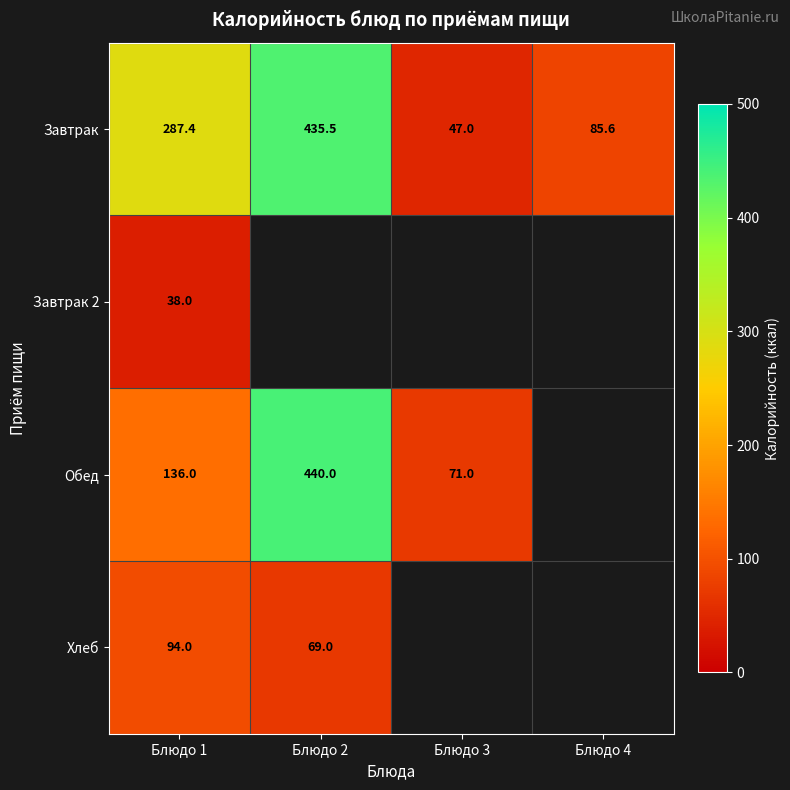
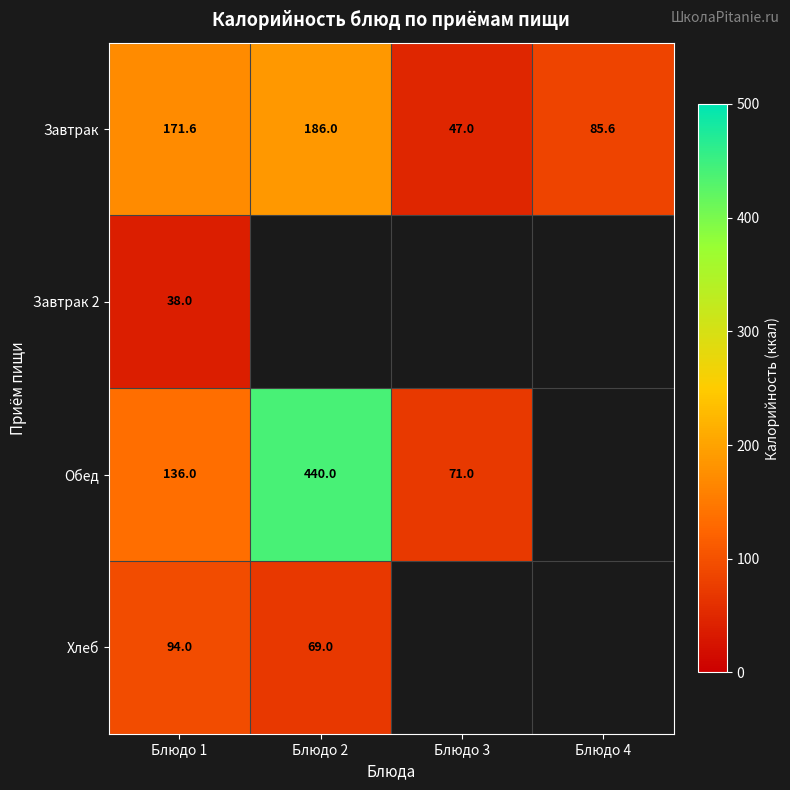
  {
    "Завтрак": {
-     "Блюдо 1": 287.4,
-     "Блюдо 2": 435.5,
+     "Блюдо 1": 171.6,
+     "Блюдо 2": 186.0,
      "Блюдо 3": 47.0,
      "Блюдо 4": 85.6
    },
    "Завтрак 2": {
      "Блюдо 1": 38.0
    },
    "Обед": {
      "Блюдо 1": 136.0,
      "Блюдо 2": 440.0,
      "Блюдо 3": 71.0
    },
    "Хлеб": {
      "Блюдо 1": 94.0,
      "Блюдо 2": 69.0
    }
  }
